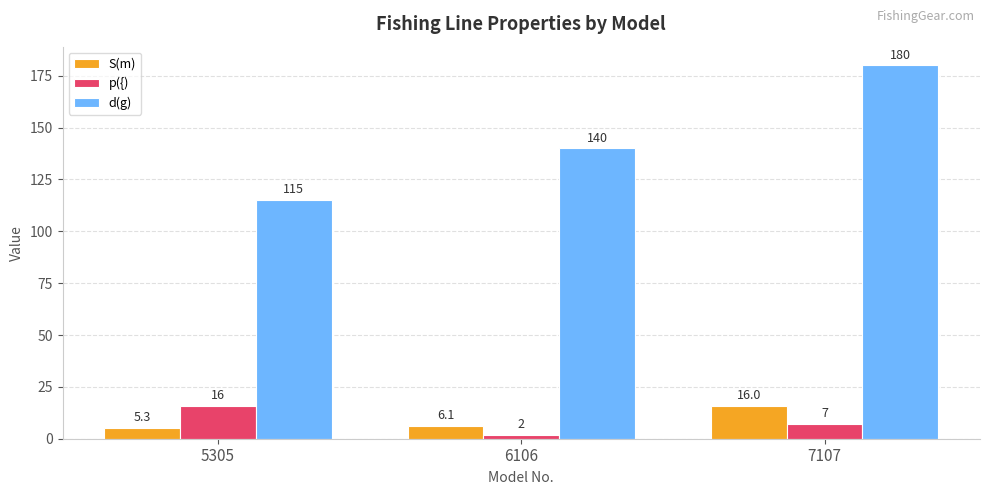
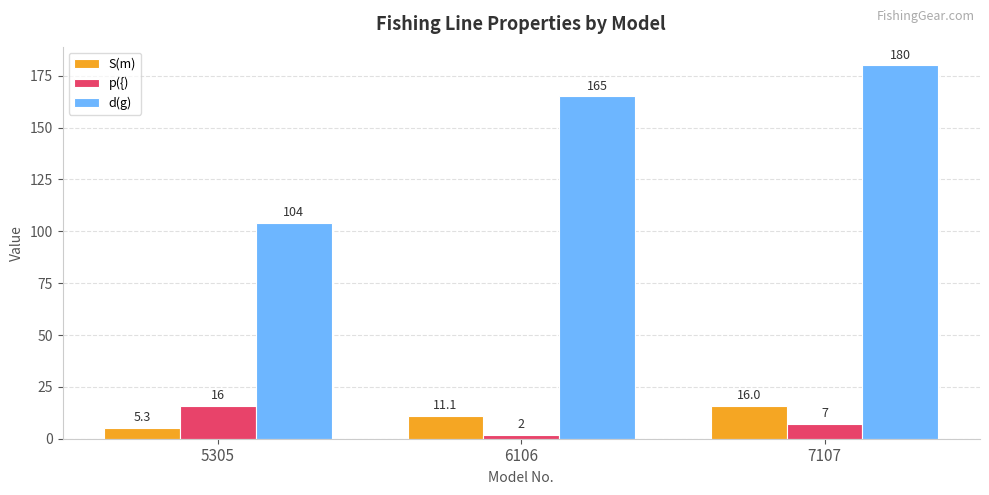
  {
    "S(m)": {
      "5305": 5.3,
-     "6106": 6.1,
+     "6106": 11.1,
      "7107": 16.0
    },
    "p({)": {
      "5305": 16,
      "6106": 2,
      "7107": 7
    },
    "d(g)": {
-     "5305": 115,
-     "6106": 140,
+     "5305": 104,
+     "6106": 165,
      "7107": 180
    }
  }
